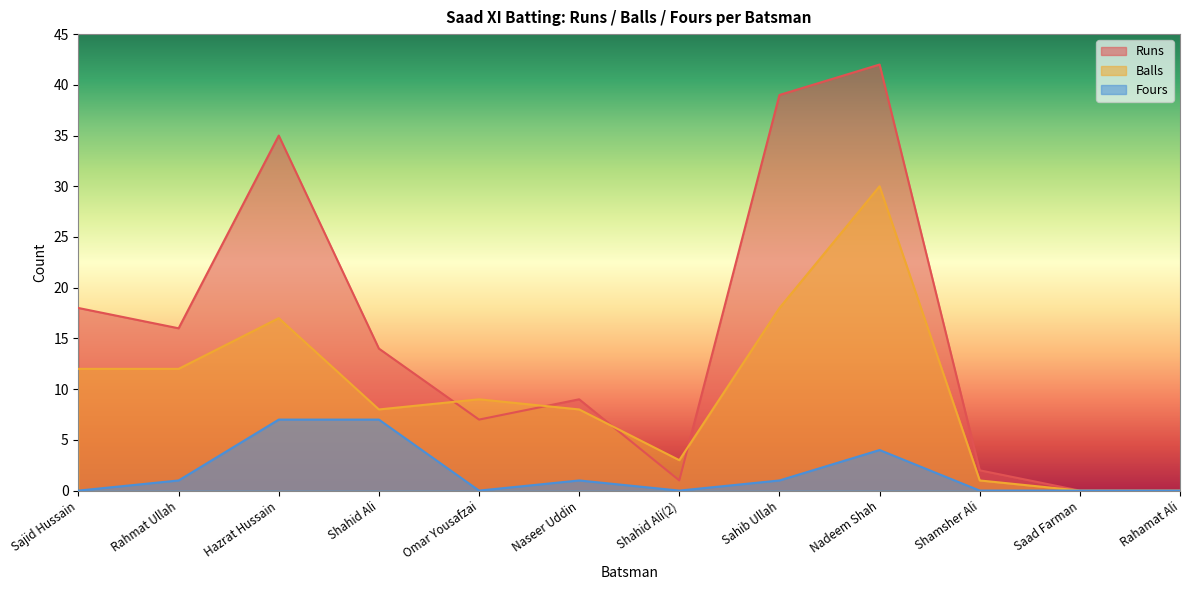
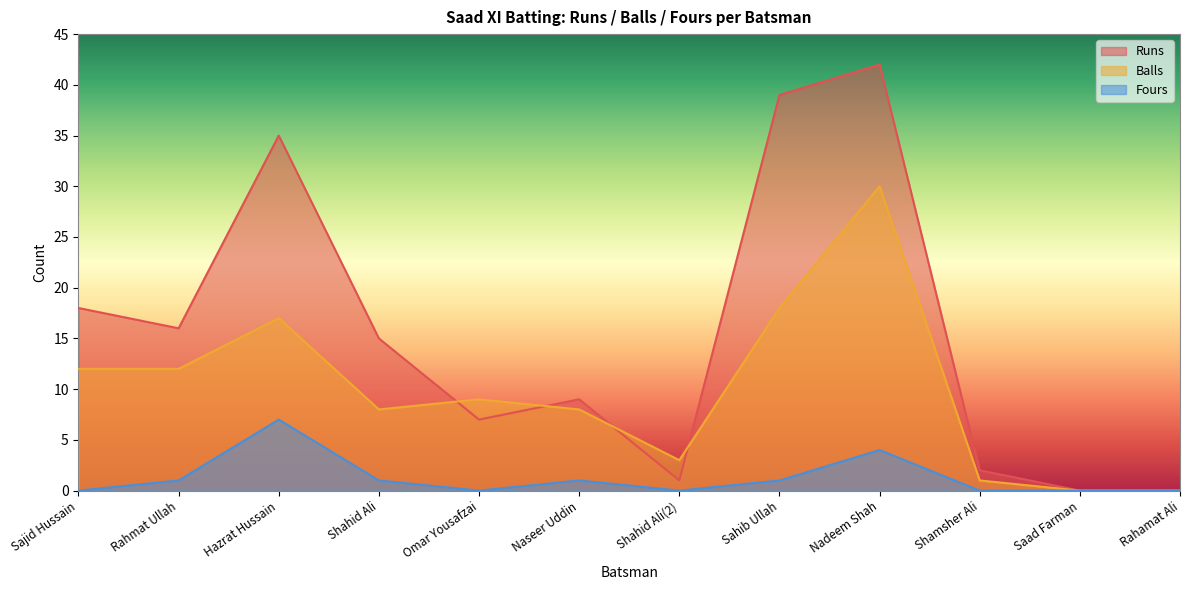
  {
    "Runs": {
      "Sajid Hussain": 18,
      "Rahmat Ullah": 16,
      "Hazrat Hussain": 35,
-     "Shahid Ali": 14,
+     "Shahid Ali": 15,
      "Omar Yousafzai": 7,
      "Naseer Uddin": 9,
      "Shahid Ali(2)": 1,
      "Sahib Ullah": 39,
      "Nadeem Shah": 42,
      "Shamsher Ali": 2
    },
    "Balls": {
      "Sajid Hussain": 12,
      "Rahmat Ullah": 12,
      "Hazrat Hussain": 17,
      "Shahid Ali": 8,
      "Omar Yousafzai": 9,
      "Naseer Uddin": 8,
      "Shahid Ali(2)": 3,
      "Sahib Ullah": 18,
      "Nadeem Shah": 30,
      "Shamsher Ali": 1
    },
    "Fours": {
      "Sajid Hussain": 0,
      "Rahmat Ullah": 1,
      "Hazrat Hussain": 7,
-     "Shahid Ali": 7,
+     "Shahid Ali": 1,
      "Omar Yousafzai": 0,
      "Naseer Uddin": 1,
      "Shahid Ali(2)": 0,
      "Sahib Ullah": 1,
      "Nadeem Shah": 4,
      "Shamsher Ali": 0
    }
  }
